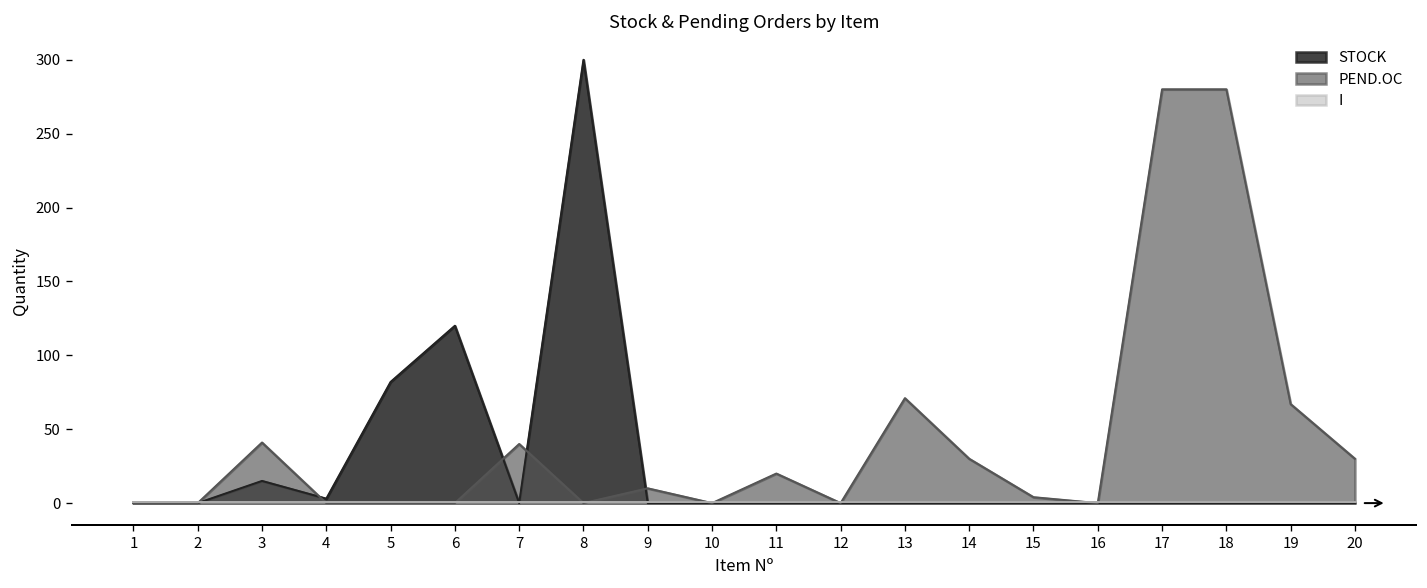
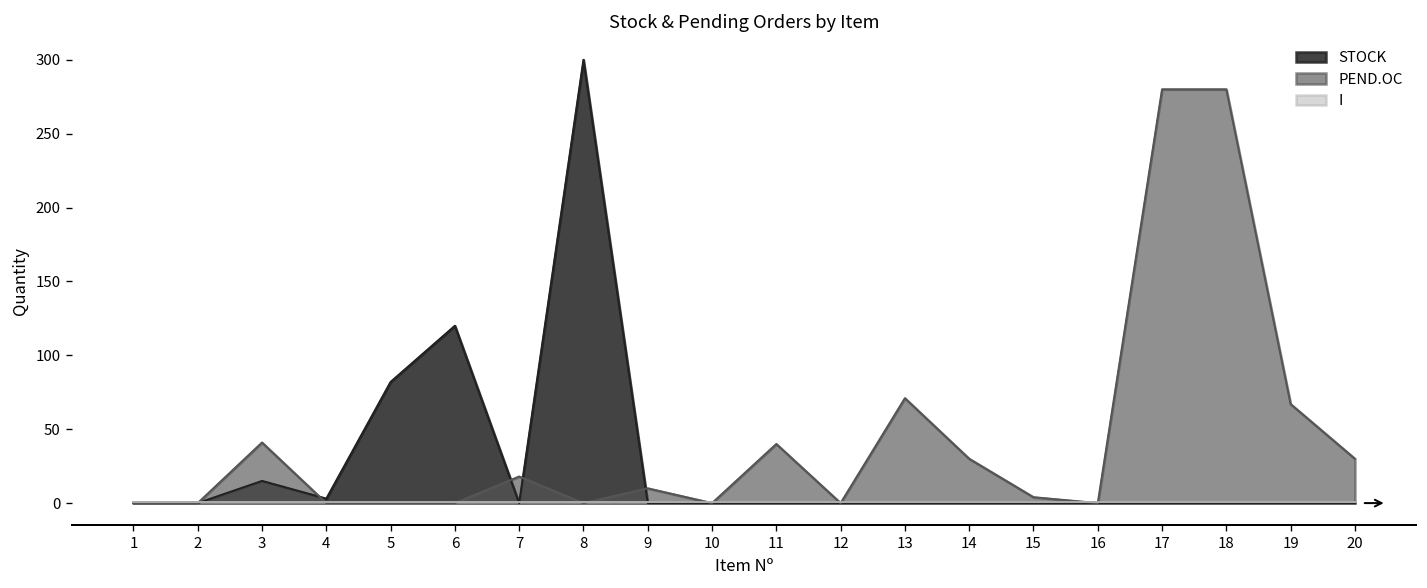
  {
    "STOCK": {
      "3": 15,
      "5": 82,
      "6": 120,
      "8": 300
    },
    "PEND.OC": {
      "3": 41,
-     "7": 40,
+     "7": 18,
      "9": 10,
-     "11": 20,
+     "11": 40,
      "13": 71,
      "14": 30,
      "15": 4,
      "17": 280,
      "18": 280,
      "19": 67,
      "20": 30
    },
    "I": {
      "3": 1
    }
  }
